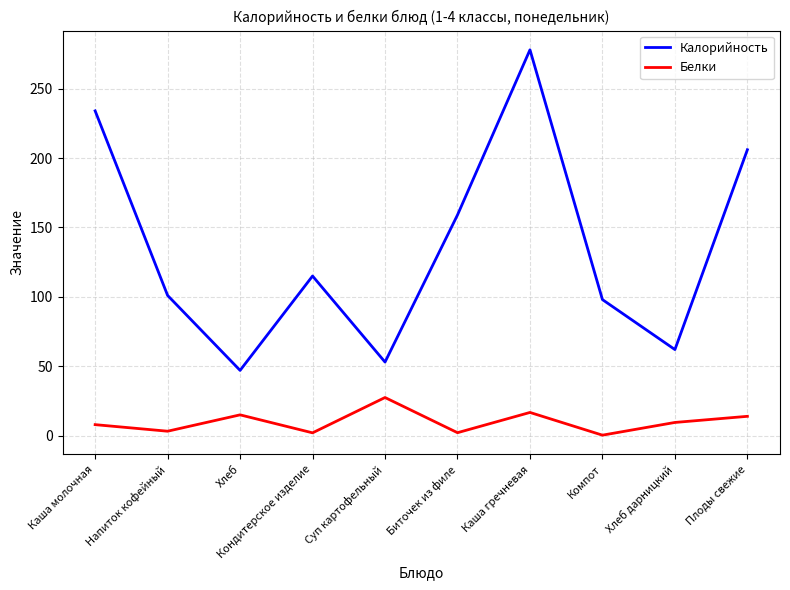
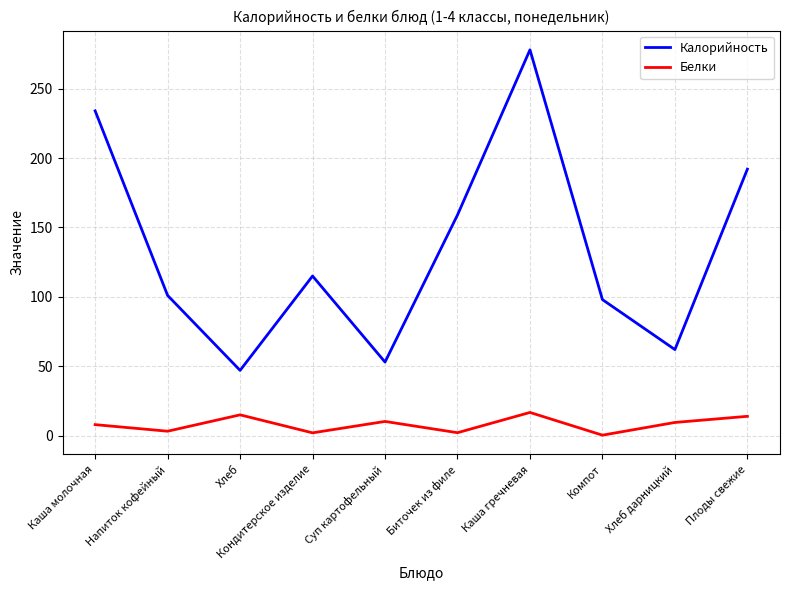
  {
    "Калорийность": {
      "Каша молочная": 234,
      "Напиток кофейный": 101,
      "Хлеб": 47,
      "Кондитерское изделие": 115,
      "Суп картофельный": 53,
      "Биточек из филе": 159,
      "Каша гречневая": 278,
      "Компот": 98,
      "Хлеб дарницкий": 62,
-     "Плоды свежие": 206
+     "Плоды свежие": 192
    },
    "Белки": {
      "Каша молочная": 8,
      "Напиток кофейный": 3,
      "Хлеб": 15,
      "Кондитерское изделие": 2,
-     "Суп картофельный": 27,
+     "Суп картофельный": 10,
      "Биточек из филе": 2,
      "Каша гречневая": 17,
      "Компот": 0,
      "Хлеб дарницкий": 9,
      "Плоды свежие": 14
    }
  }
